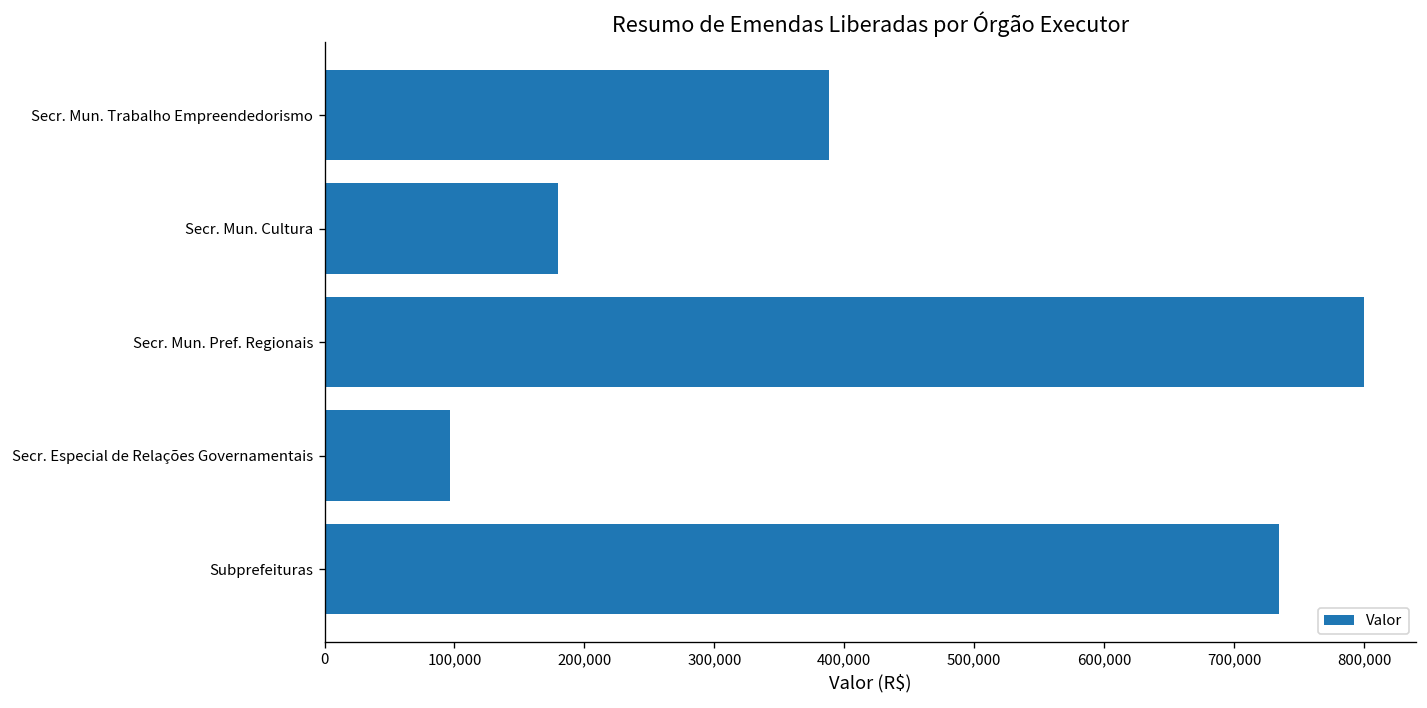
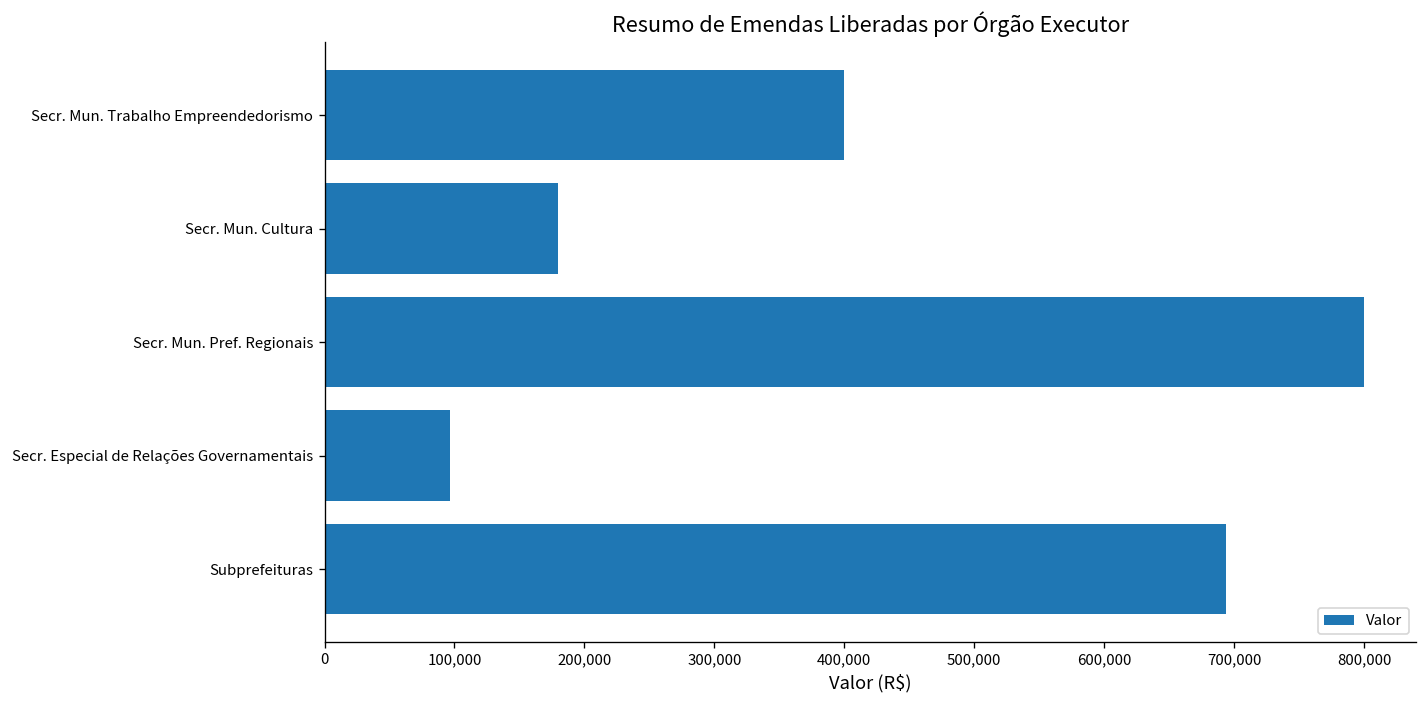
  {
-   "Secr. Mun. Trabalho Empreendedorismo": "388,000",
+   "Secr. Mun. Trabalho Empreendedorismo": "400,000",
    "Secr. Mun. Cultura": "180,000",
    "Secr. Mun. Pref. Regionais": "800,000",
    "Secr. Especial de Relações Governamentais": "97,000",
-   "Subprefeituras": "734,000"
+   "Subprefeituras": "694,000"
  }
